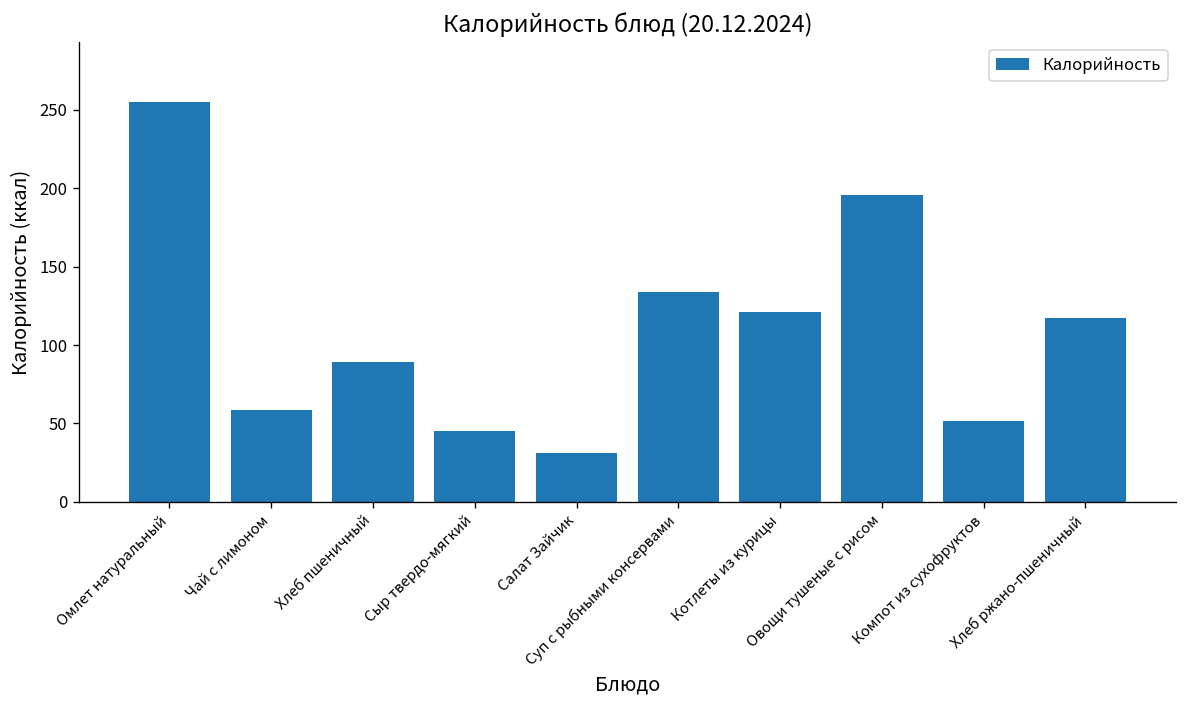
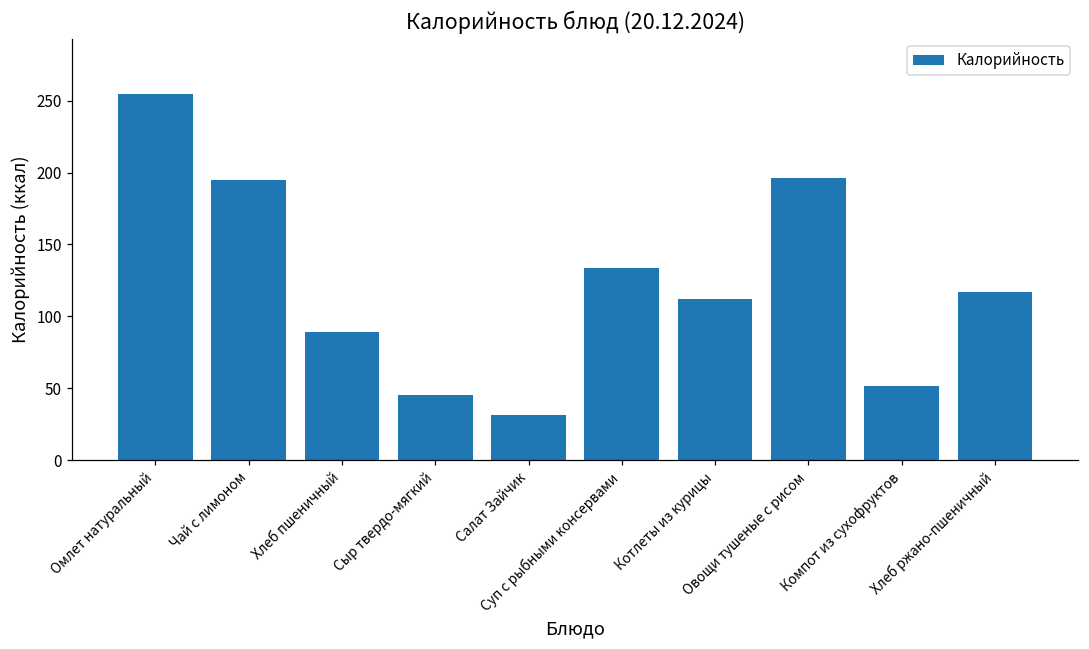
  {
    "Омлет натуральный": 255,
-   "Чай с лимоном": 59,
+   "Чай с лимоном": 195,
    "Хлеб пшеничный": 89,
    "Сыр твердо-мягкий": 45,
    "Салат Зайчик": 31,
    "Суп с рыбными консервами": 134,
-   "Котлеты из курицы": 121,
+   "Котлеты из курицы": 112,
    "Овощи тушеные с рисом": 196,
    "Компот из сухофруктов": 52,
    "Хлеб ржано-пшеничный": 117
  }
